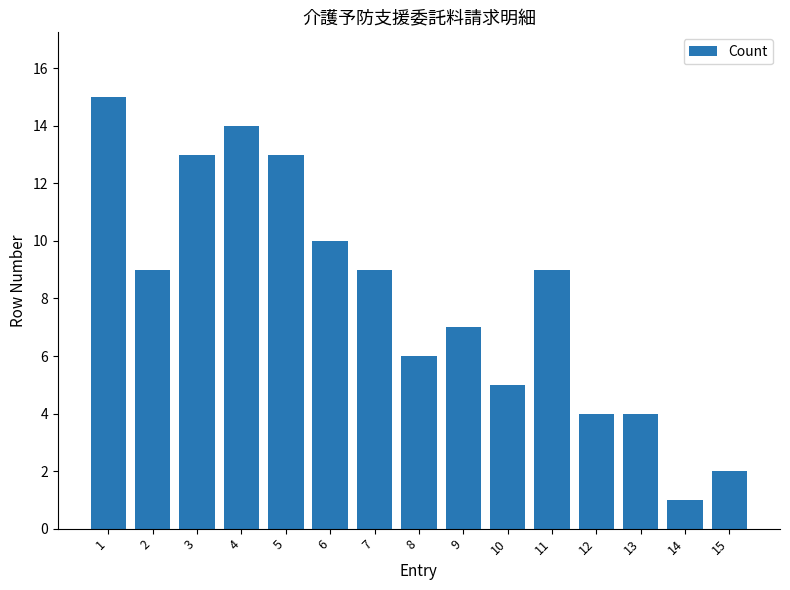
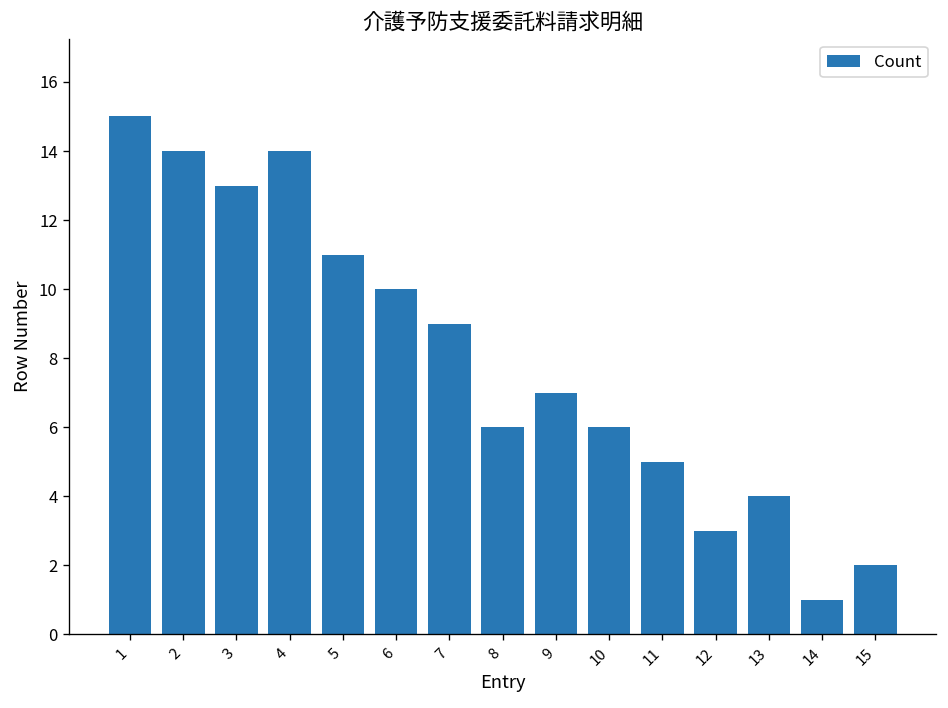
  {
    "1": 15,
-   "2": 9,
+   "2": 14,
    "3": 13,
    "4": 14,
-   "5": 13,
+   "5": 11,
    "6": 10,
    "7": 9,
    "8": 6,
    "9": 7,
-   "10": 5,
-   "11": 9,
-   "12": 4,
+   "10": 6,
+   "11": 5,
+   "12": 3,
    "13": 4,
    "14": 1,
    "15": 2
  }
